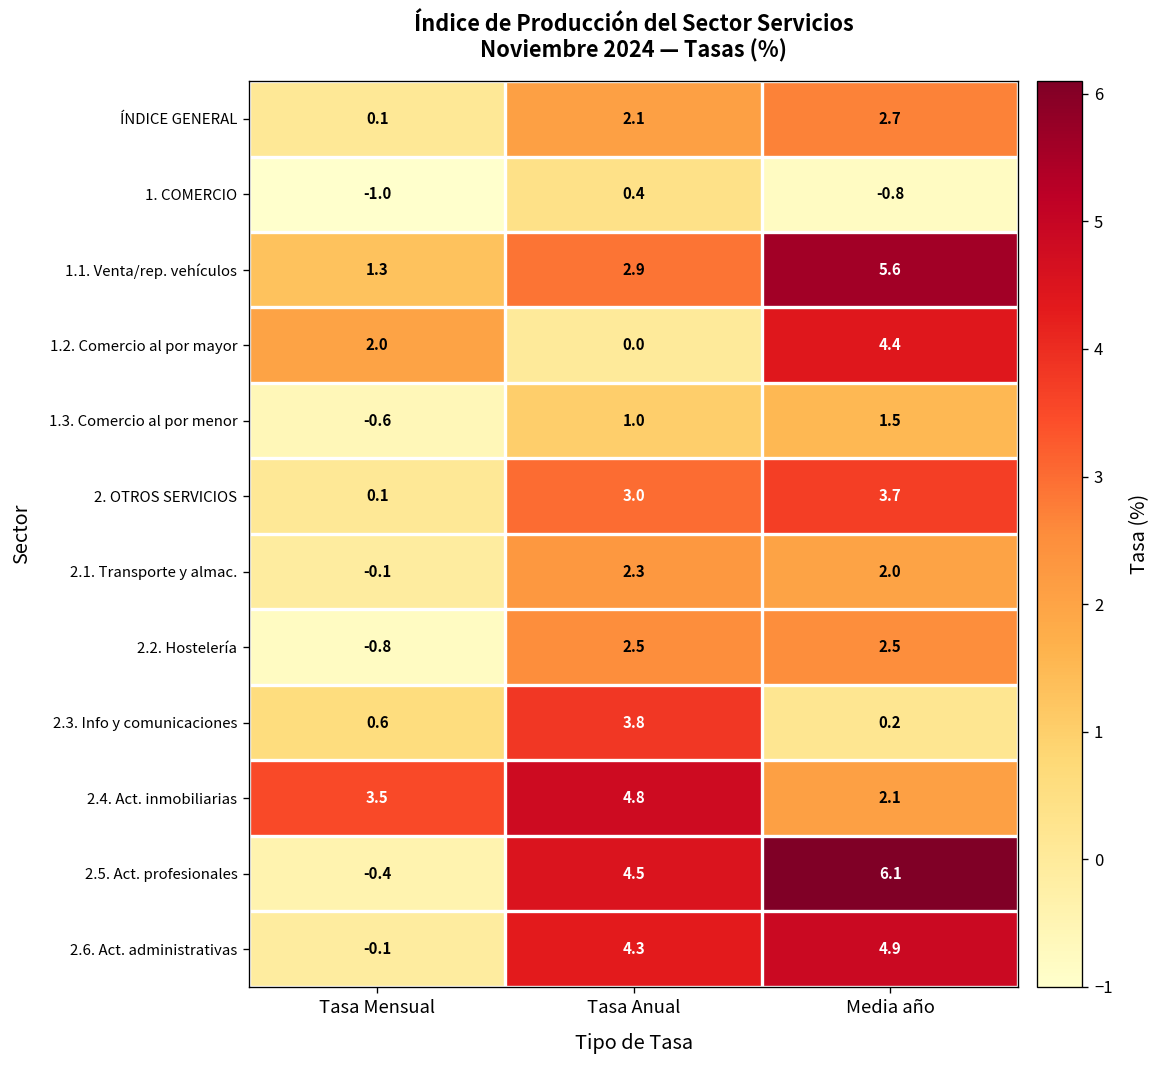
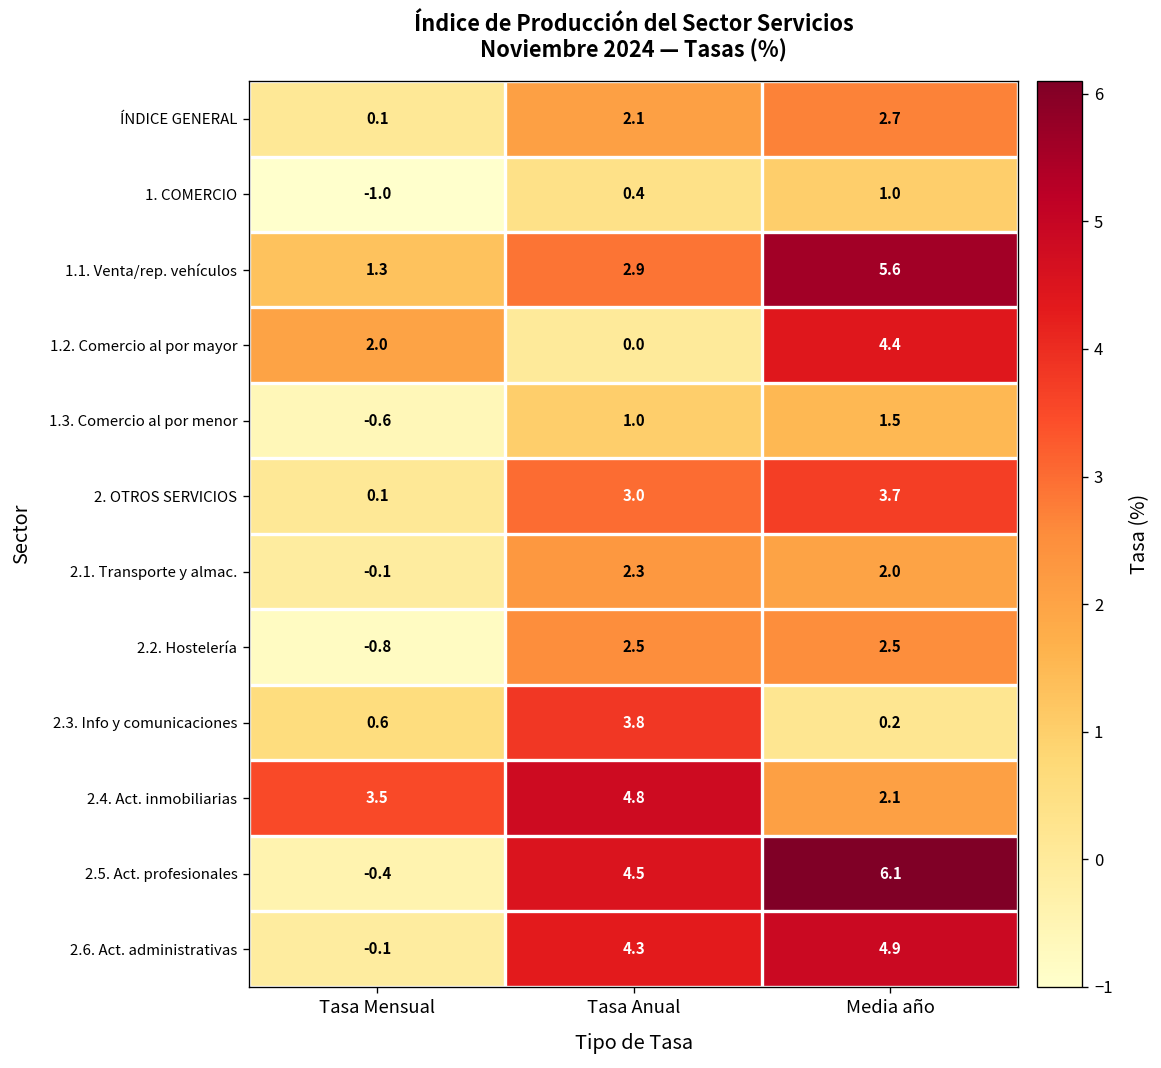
  {
    "ÍNDICE GENERAL": {
      "Tasa Mensual": 0.1,
      "Tasa Anual": 2.1,
      "Media año": 2.7
    },
    "1. COMERCIO": {
      "Tasa Mensual": -1.0,
      "Tasa Anual": 0.4,
-     "Media año": -0.8
+     "Media año": 1.0
    },
    "1.1. Venta/rep. vehículos": {
      "Tasa Mensual": 1.3,
      "Tasa Anual": 2.9,
      "Media año": 5.6
    },
    "1.2. Comercio al por mayor": {
      "Tasa Mensual": 2.0,
      "Tasa Anual": 0.0,
      "Media año": 4.4
    },
    "1.3. Comercio al por menor": {
      "Tasa Mensual": -0.6,
      "Tasa Anual": 1.0,
      "Media año": 1.5
    },
    "2. OTROS SERVICIOS": {
      "Tasa Mensual": 0.1,
      "Tasa Anual": 3.0,
      "Media año": 3.7
    },
    "2.1. Transporte y almac.": {
      "Tasa Mensual": -0.1,
      "Tasa Anual": 2.3,
      "Media año": 2.0
    },
    "2.2. Hostelería": {
      "Tasa Mensual": -0.8,
      "Tasa Anual": 2.5,
      "Media año": 2.5
    },
    "2.3. Info y comunicaciones": {
      "Tasa Mensual": 0.6,
      "Tasa Anual": 3.8,
      "Media año": 0.2
    },
    "2.4. Act. inmobiliarias": {
      "Tasa Mensual": 3.5,
      "Tasa Anual": 4.8,
      "Media año": 2.1
    },
    "2.5. Act. profesionales": {
      "Tasa Mensual": -0.4,
      "Tasa Anual": 4.5,
      "Media año": 6.1
    },
    "2.6. Act. administrativas": {
      "Tasa Mensual": -0.1,
      "Tasa Anual": 4.3,
      "Media año": 4.9
    }
  }
